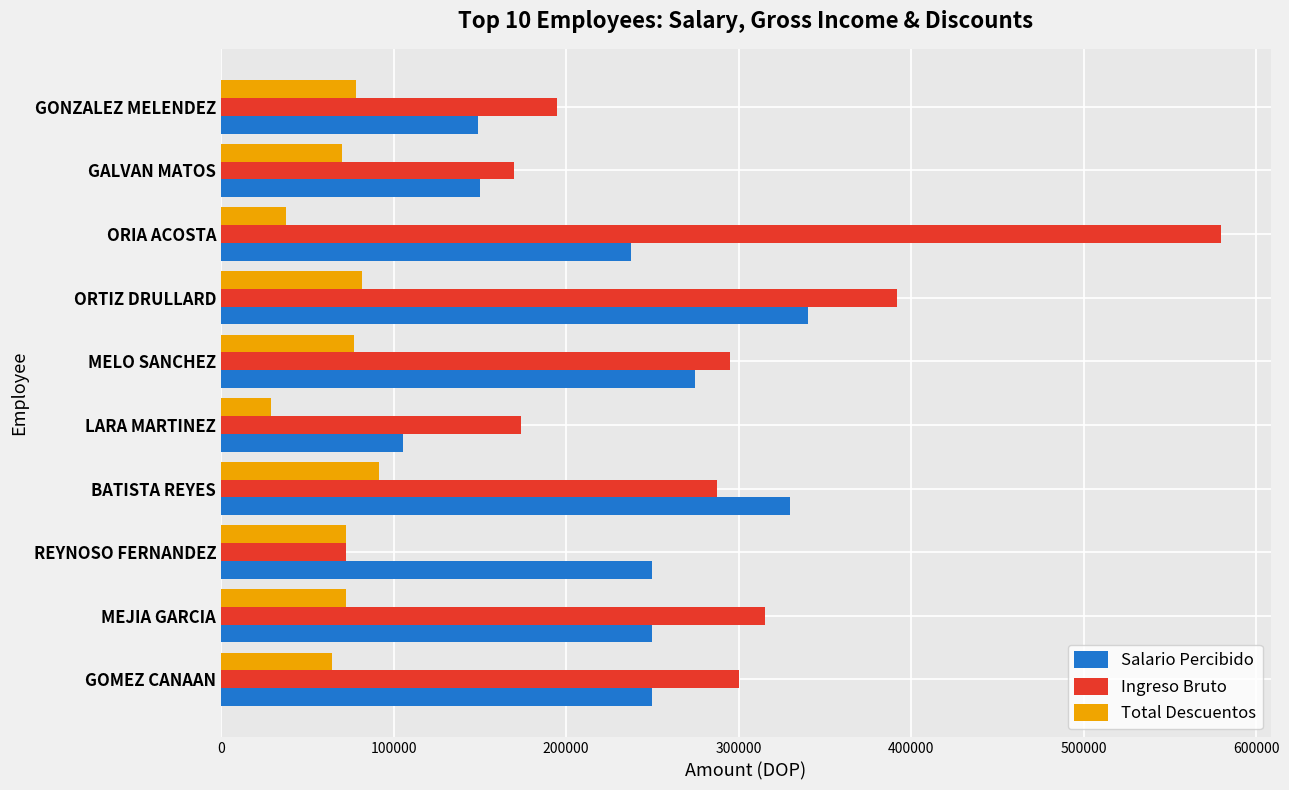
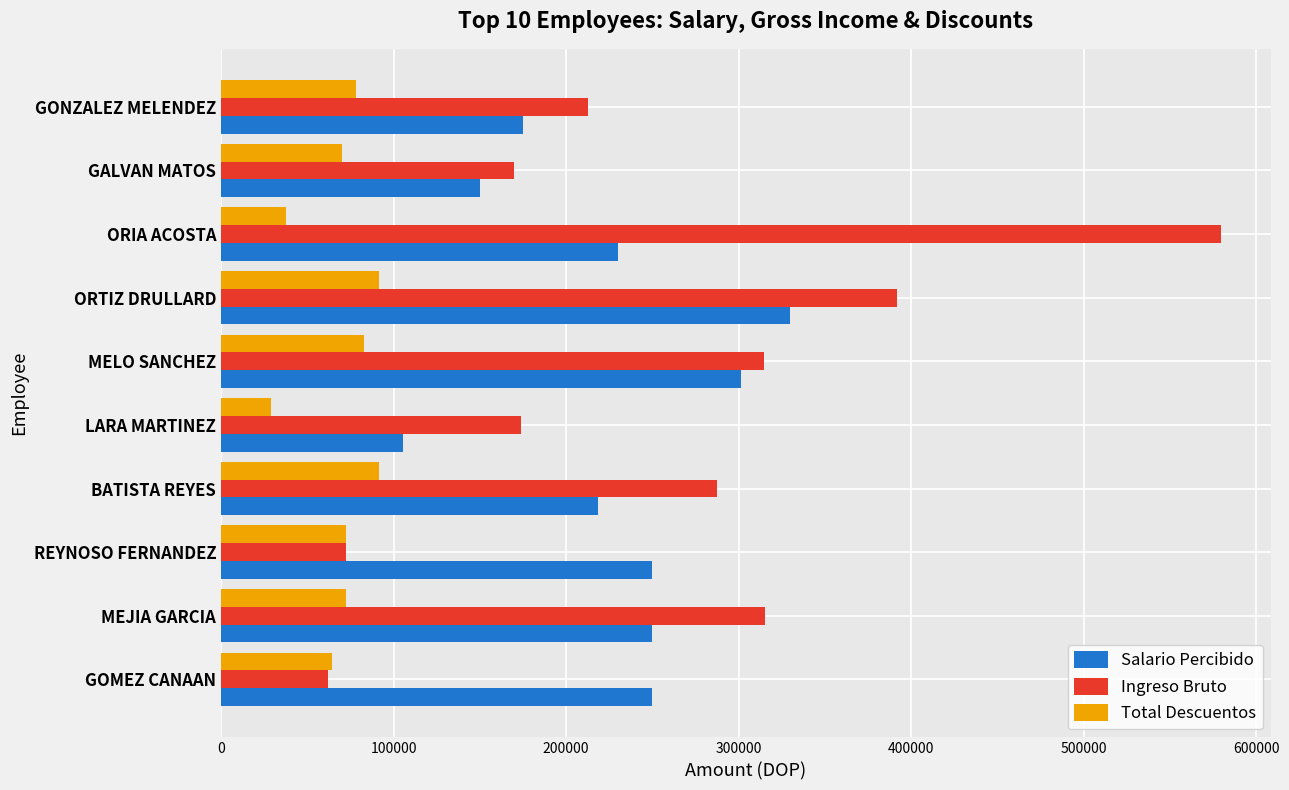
  {
    "Salario Percibido": {
-     "GONZALEZ MELENDEZ": 149000,
+     "GONZALEZ MELENDEZ": 175000,
      "GALVAN MATOS": 150000,
-     "ORIA ACOSTA": 238000,
-     "ORTIZ DRULLARD": 340000,
-     "MELO SANCHEZ": 275000,
+     "ORIA ACOSTA": 230000,
+     "ORTIZ DRULLARD": 330000,
+     "MELO SANCHEZ": 301000,
      "LARA MARTINEZ": 105000,
-     "BATISTA REYES": 330000,
+     "BATISTA REYES": 219000,
      "REYNOSO FERNANDEZ": 250000,
      "MEJIA GARCIA": 250000,
      "GOMEZ CANAAN": 250000
    },
    "Ingreso Bruto": {
-     "GONZALEZ MELENDEZ": 195000,
+     "GONZALEZ MELENDEZ": 213000,
      "GALVAN MATOS": 170000,
      "ORIA ACOSTA": 580000,
      "ORTIZ DRULLARD": 392000,
-     "MELO SANCHEZ": 295000,
+     "MELO SANCHEZ": 315000,
      "LARA MARTINEZ": 174000,
      "BATISTA REYES": 288000,
      "REYNOSO FERNANDEZ": 72000,
      "MEJIA GARCIA": 315000,
-     "GOMEZ CANAAN": 300000
+     "GOMEZ CANAAN": 62000
    },
    "Total Descuentos": {
      "GONZALEZ MELENDEZ": 78000,
      "GALVAN MATOS": 70000,
      "ORIA ACOSTA": 38000,
-     "ORTIZ DRULLARD": 82000,
-     "MELO SANCHEZ": 77000,
+     "ORTIZ DRULLARD": 92000,
+     "MELO SANCHEZ": 83000,
      "LARA MARTINEZ": 29000,
      "BATISTA REYES": 92000,
      "REYNOSO FERNANDEZ": 73000,
      "MEJIA GARCIA": 73000,
      "GOMEZ CANAAN": 64000
    }
  }
